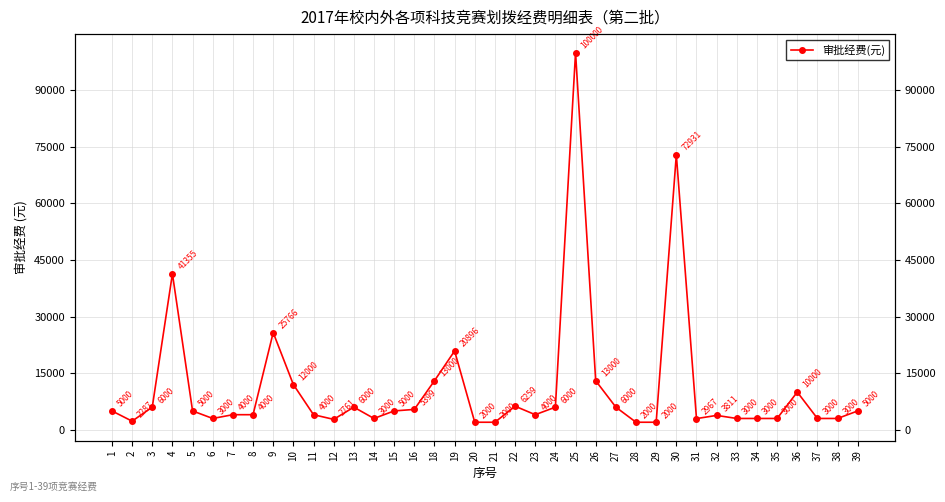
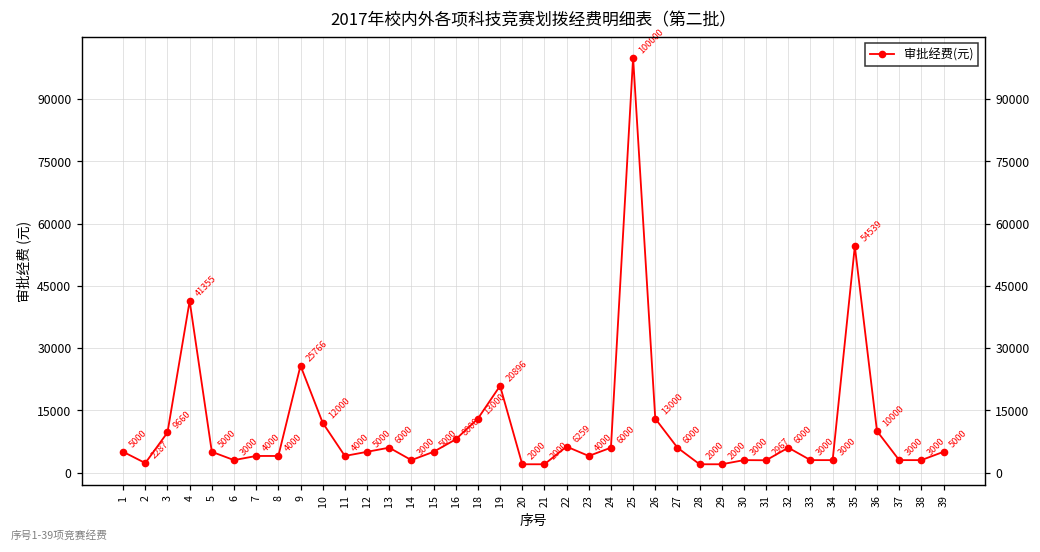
  {
    "1": 5000,
    "2": 2287,
-   "3": 6000,
+   "3": 9660,
    "4": 41355,
    "5": 5000,
    "8": 4000,
    "9": 25766,
    "10": 12000,
-   "12": 2761,
+   "12": 5000,
    "13": 6000,
-   "16": 5399,
+   "16": 8000,
    "18": 13000,
    "19": 20896,
    "21": 2000,
    "22": 6259,
    "24": 6000,
    "25": 100000,
    "26": 13000,
    "27": 6000,
    "29": 2000,
-   "30": 72931,
-   "32": 3811,
+   "30": 3000,
+   "32": 6000,
    "34": 3000,
-   "35": 3000,
+   "35": 54539,
    "36": 10000,
    "38": 3000,
    "39": 5000
  }
